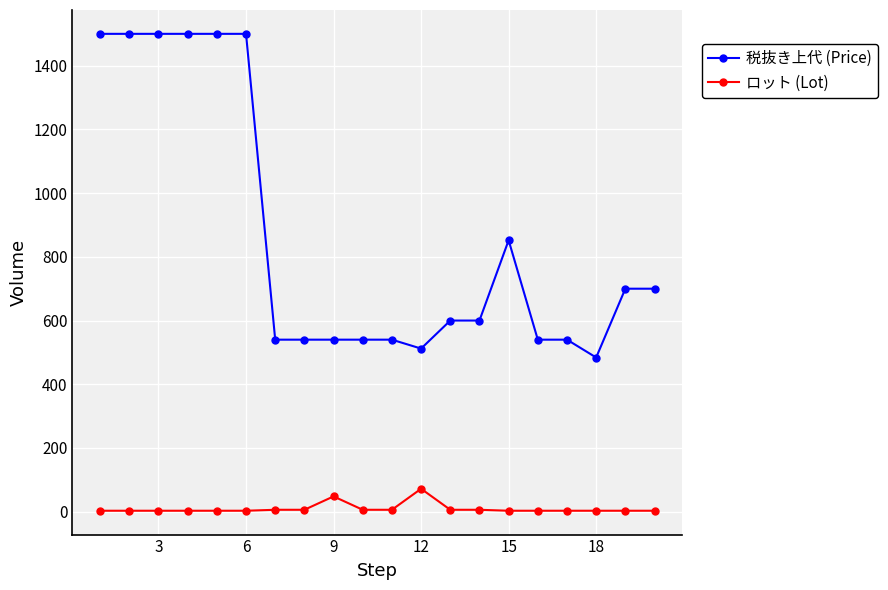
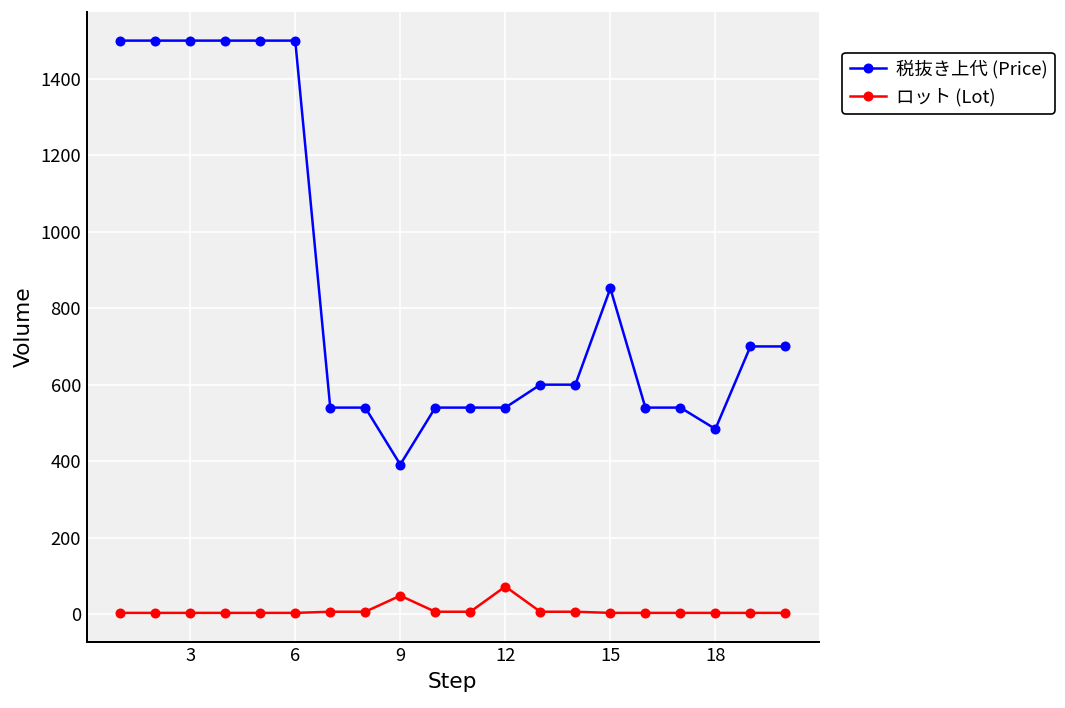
  {
    "税抜き上代 (Price)": {
      "3": 1500,
      "6": 1500,
-     "9": 540,
-     "12": 510,
+     "9": 390,
+     "12": 540,
      "15": 850,
      "18": 480
    },
    "ロット (Lot)": {
      "3": 0,
      "6": 0,
      "9": 50,
      "12": 70,
      "15": 0,
      "18": 0
    }
  }
